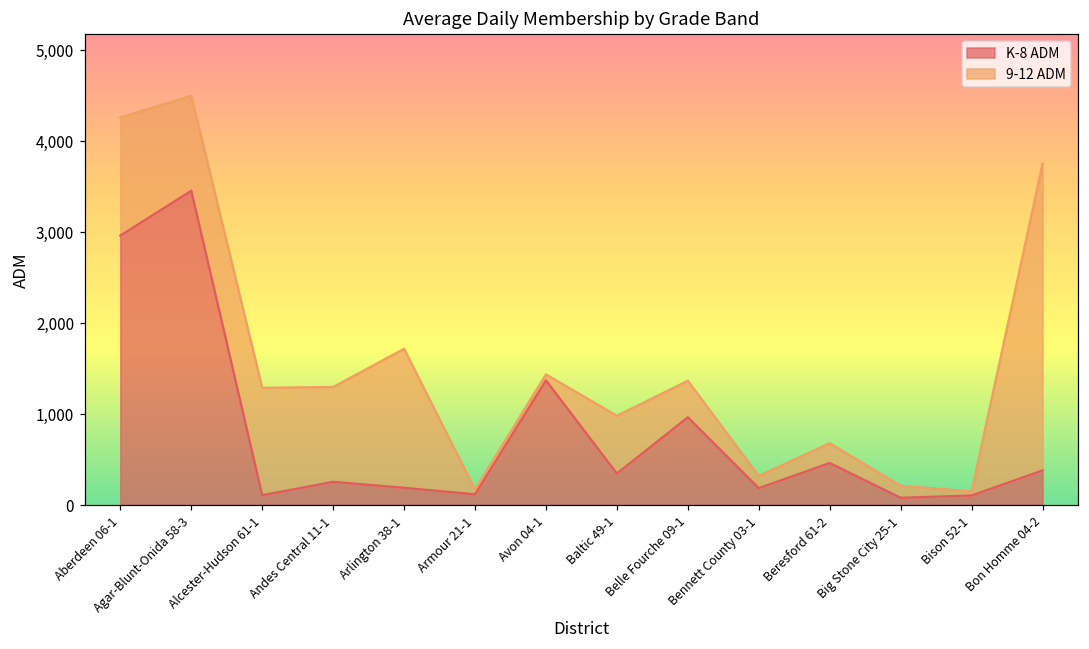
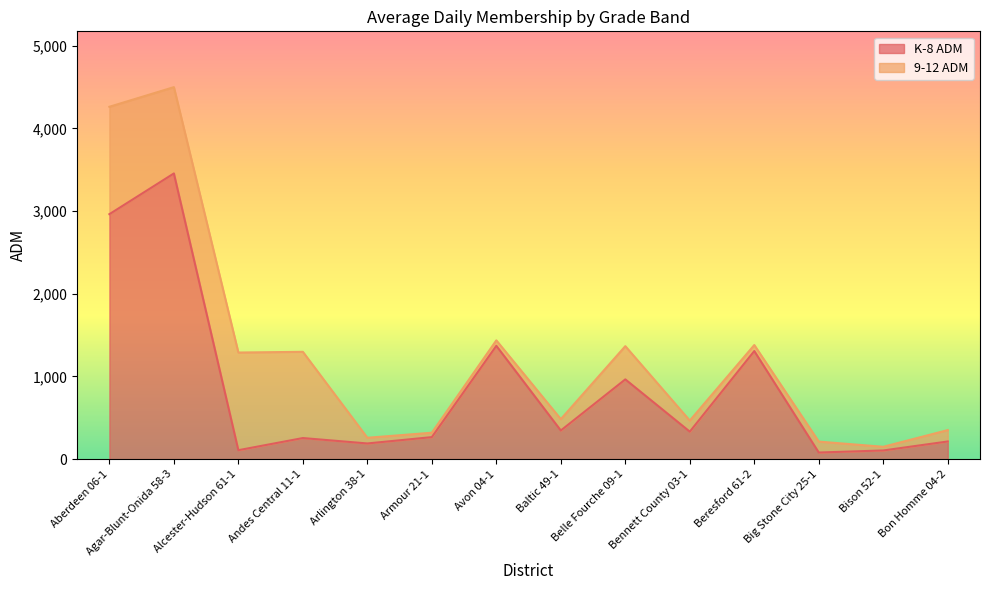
  {
    "K-8 ADM": {
      "Aberdeen 06-1": "3,000",
      "Agar-Blunt-Onida 58-3": "3,500",
      "Alcester-Hudson 61-1": "100",
      "Andes Central 11-1": "300",
      "Arlington 38-1": "200",
-     "Armour 21-1": "100",
+     "Armour 21-1": "300",
      "Avon 04-1": "1,400",
      "Baltic 49-1": "300",
      "Belle Fourche 09-1": "1,000",
-     "Bennett County 03-1": "200",
-     "Beresford 61-2": "500",
+     "Bennett County 03-1": "300",
+     "Beresford 61-2": "1,300",
      "Big Stone City 25-1": "100",
      "Bison 52-1": "100",
-     "Bon Homme 04-2": "400"
+     "Bon Homme 04-2": "200"
    },
    "9-12 ADM": {
      "Aberdeen 06-1": "1,300",
      "Agar-Blunt-Onida 58-3": "1,000",
      "Alcester-Hudson 61-1": "1,200",
      "Andes Central 11-1": "1,000",
-     "Arlington 38-1": "1,500",
+     "Arlington 38-1": "100",
      "Armour 21-1": "100",
      "Avon 04-1": "100",
-     "Baltic 49-1": "600",
+     "Baltic 49-1": "100",
      "Belle Fourche 09-1": "400",
      "Bennett County 03-1": "100",
-     "Beresford 61-2": "200",
+     "Beresford 61-2": "100",
      "Big Stone City 25-1": "100",
      "Bison 52-1": "0",
-     "Bon Homme 04-2": "3,400"
+     "Bon Homme 04-2": "100"
    }
  }
